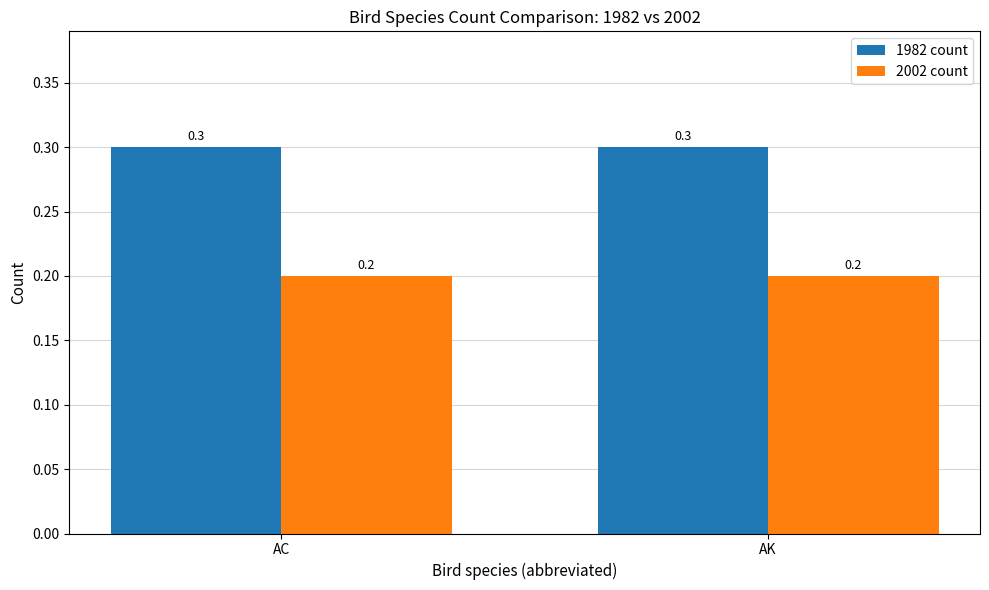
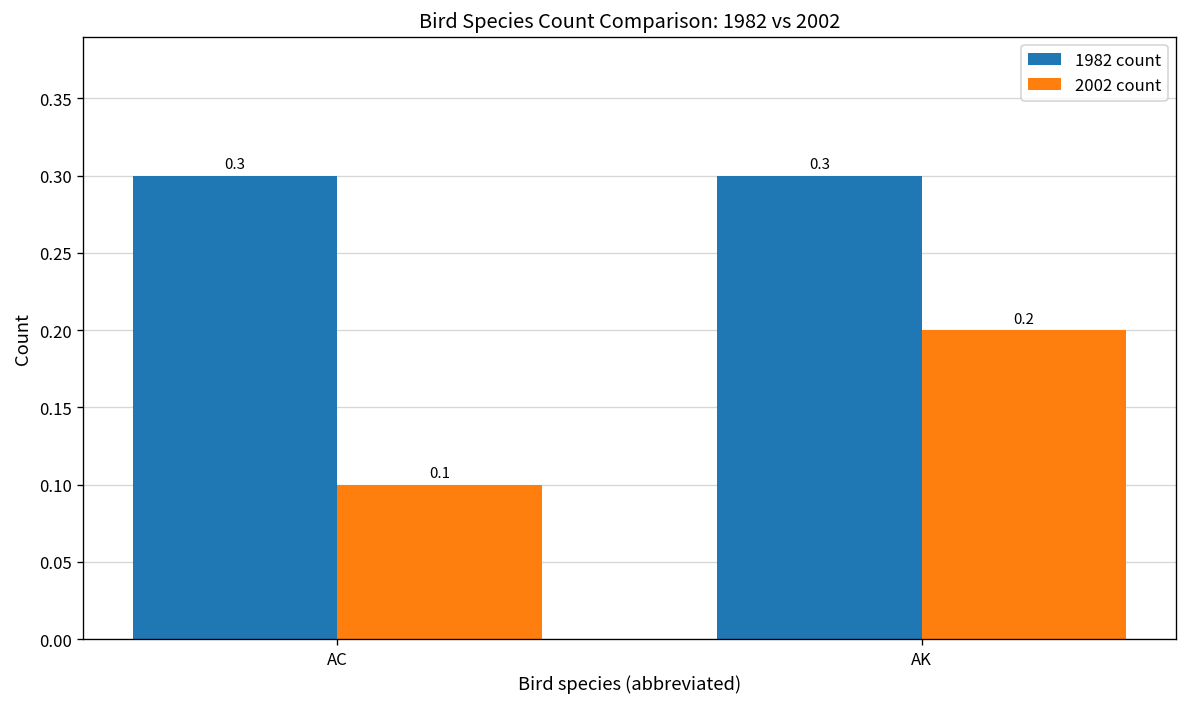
  {
    "1982 count": {
      "AC": 0.3,
      "AK": 0.3
    },
    "2002 count": {
-     "AC": 0.2,
+     "AC": 0.1,
      "AK": 0.2
    }
  }
